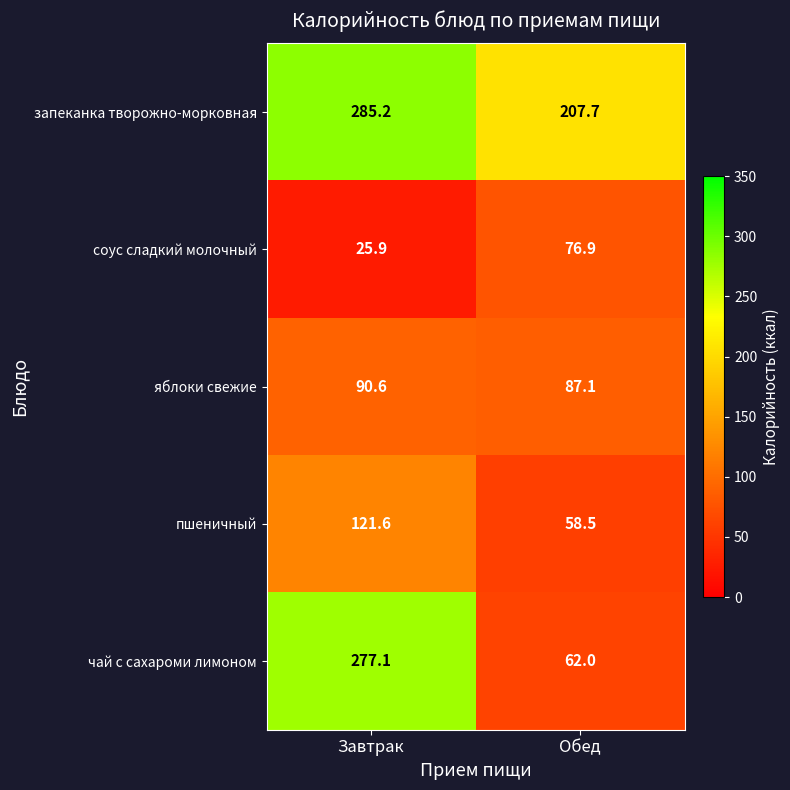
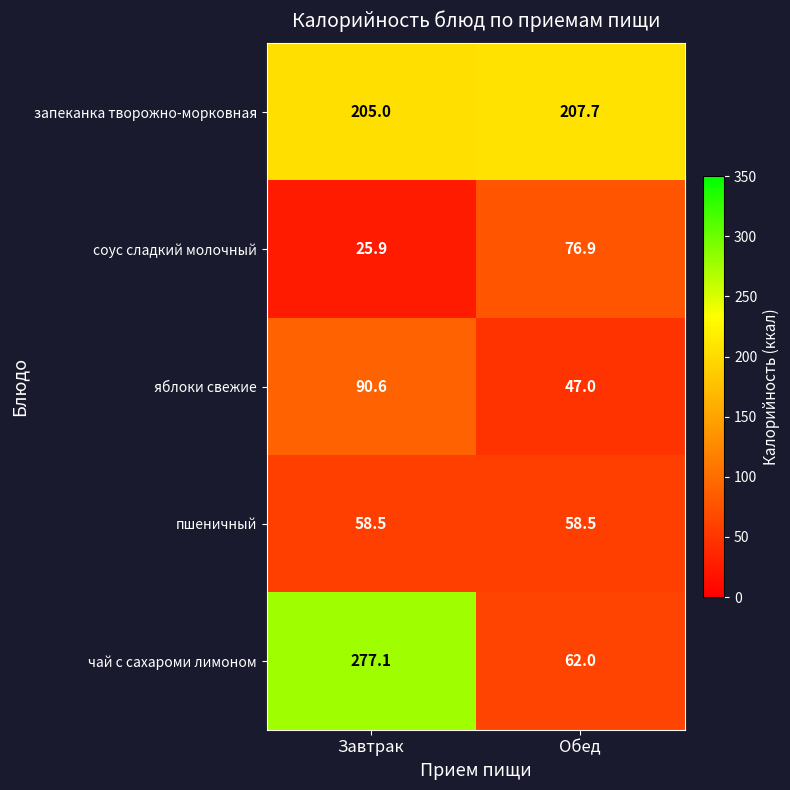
  {
    "запеканка творожно-морковная": {
-     "Завтрак": 285.2
+     "Завтрак": 205.0
    },
    "яблоки свежие": {
-     "Обед": 87.1
+     "Обед": 47.0
    },
    "пшеничный": {
-     "Завтрак": 121.6
+     "Завтрак": 58.5
    }
  }
